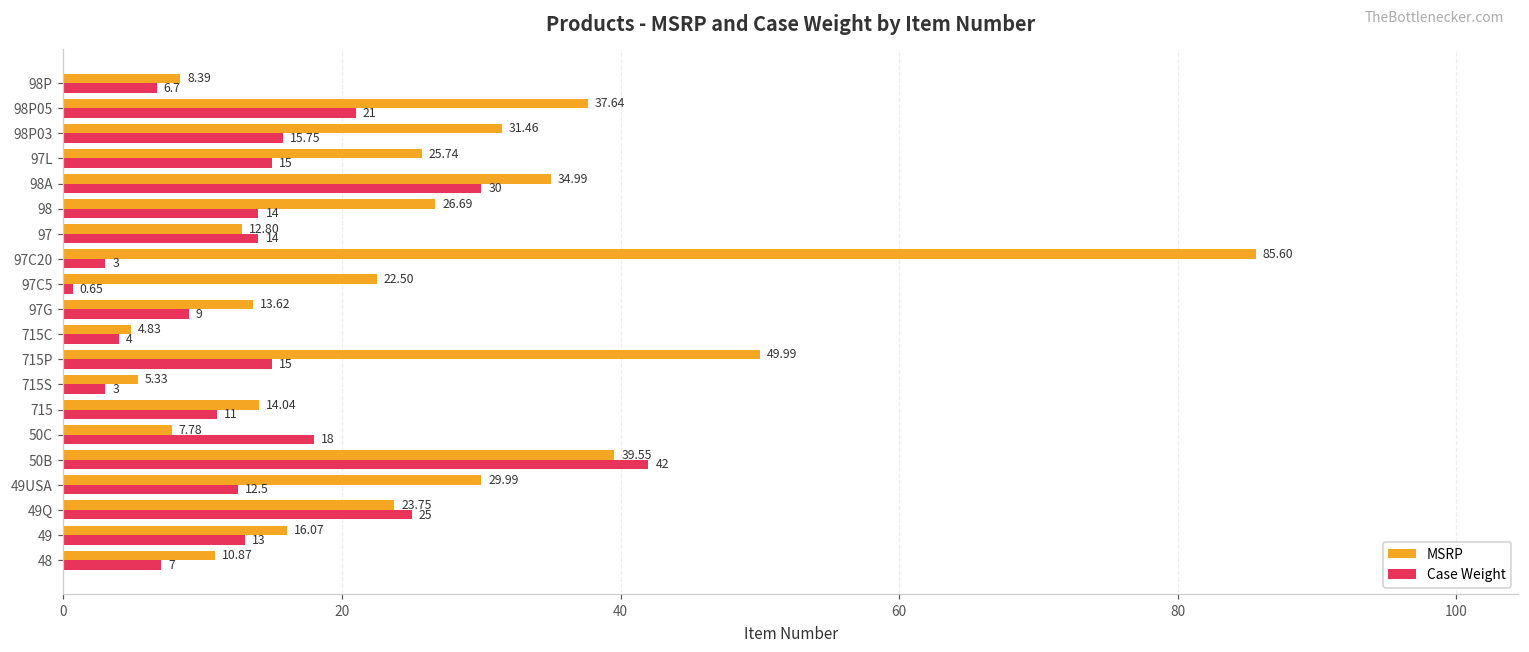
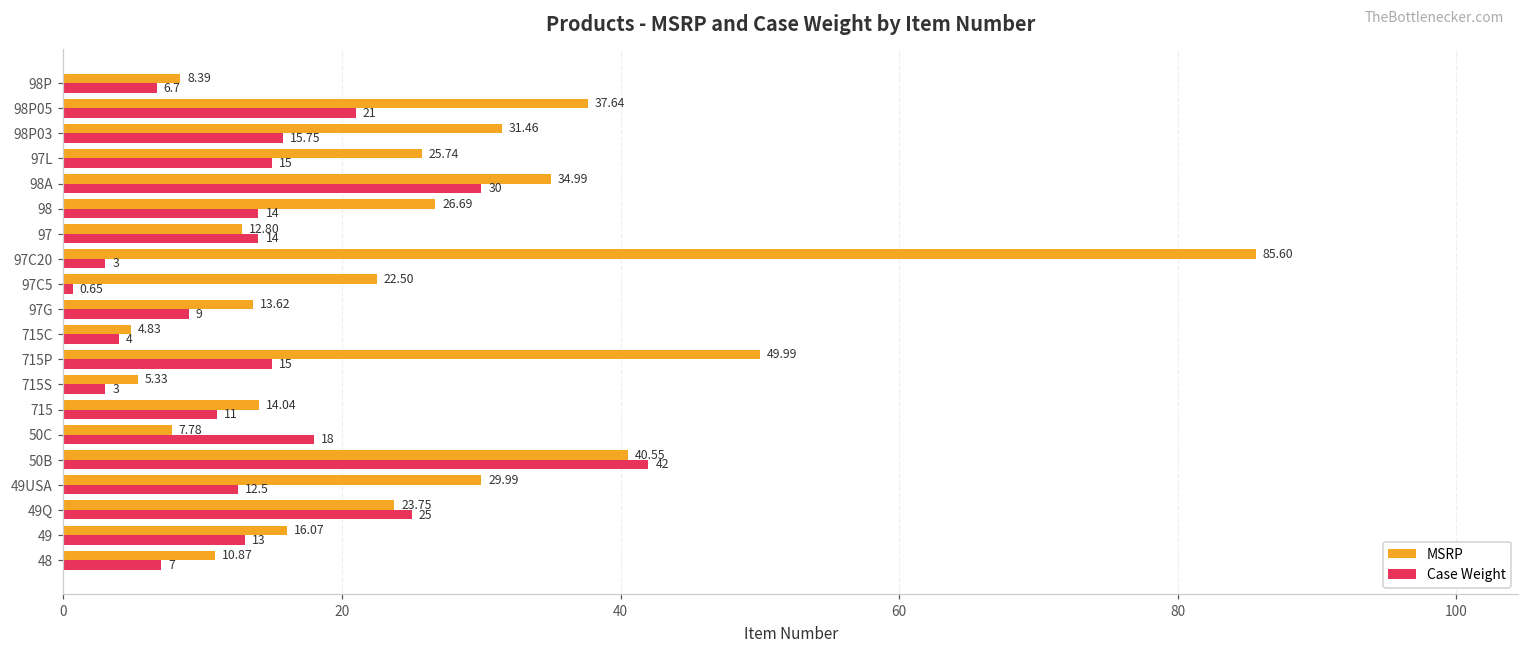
  {
    "MSRP": {
      "98P": 8.39,
      "98P05": 37.64,
      "98P03": 31.46,
      "97L": 25.74,
      "98A": 34.99,
      "98": 26.69,
      "97": 12.80,
      "97C20": 85.60,
      "97C5": 22.50,
      "97G": 13.62,
      "715C": 4.83,
      "715P": 49.99,
      "715S": 5.33,
      "715": 14.04,
      "50C": 7.78,
-     "50B": 39.55,
+     "50B": 40.55,
      "49USA": 29.99,
      "49Q": 23.75,
      "49": 16.07,
      "48": 10.87
    },
    "Case Weight": {
      "98P": 6.7,
      "98P05": 21,
      "98P03": 15.75,
      "97L": 15,
      "98A": 30,
      "98": 14,
      "97": 14,
      "97C20": 3,
      "97C5": 0.65,
      "97G": 9,
      "715C": 4,
      "715P": 15,
      "715S": 3,
      "715": 11,
      "50C": 18,
      "50B": 42,
      "49USA": 12.5,
      "49Q": 25,
      "49": 13,
      "48": 7
    }
  }
